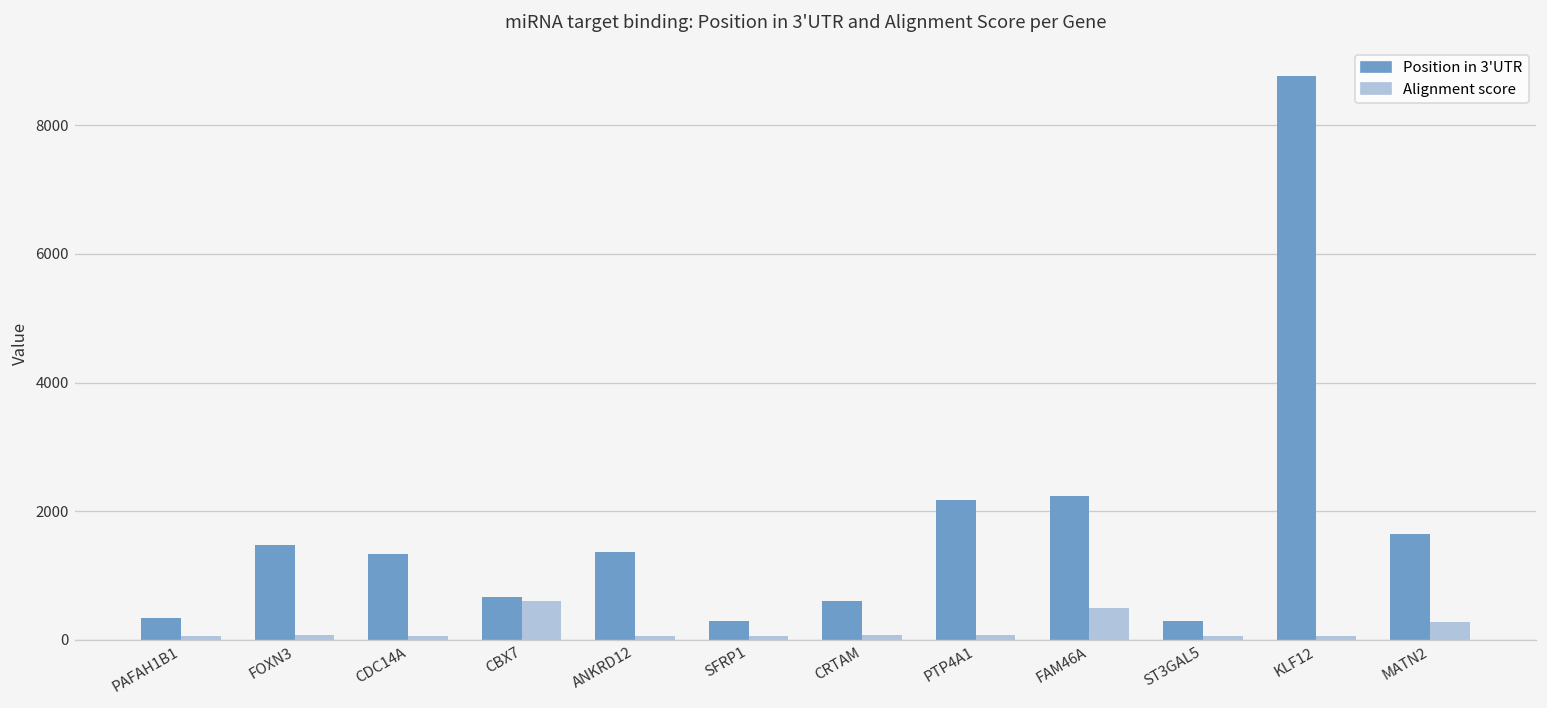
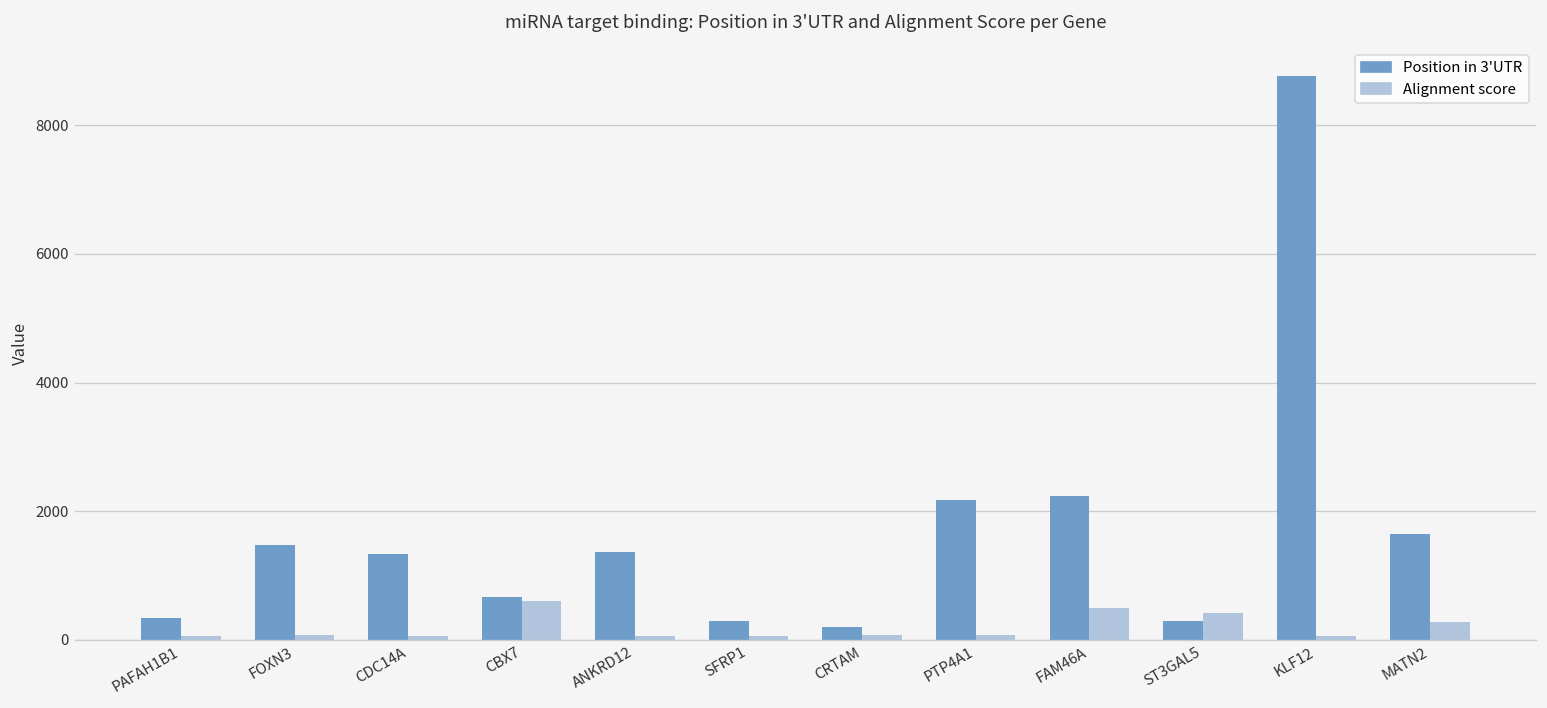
  {
    "Position in 3'UTR": {
      "PAFAH1B1": 300,
      "FOXN3": 1500,
      "CDC14A": 1300,
      "CBX7": 700,
      "ANKRD12": 1400,
      "SFRP1": 300,
-     "CRTAM": 600,
+     "CRTAM": 200,
      "PTP4A1": 2200,
      "FAM46A": 2200,
      "ST3GAL5": 300,
      "KLF12": 8800,
      "MATN2": 1600
    },
    "Alignment score": {
      "PAFAH1B1": 100,
      "FOXN3": 100,
      "CDC14A": 100,
      "CBX7": 600,
      "ANKRD12": 100,
      "SFRP1": 100,
      "CRTAM": 100,
      "PTP4A1": 100,
      "FAM46A": 500,
-     "ST3GAL5": 100,
+     "ST3GAL5": 400,
      "KLF12": 100,
      "MATN2": 300
    }
  }
